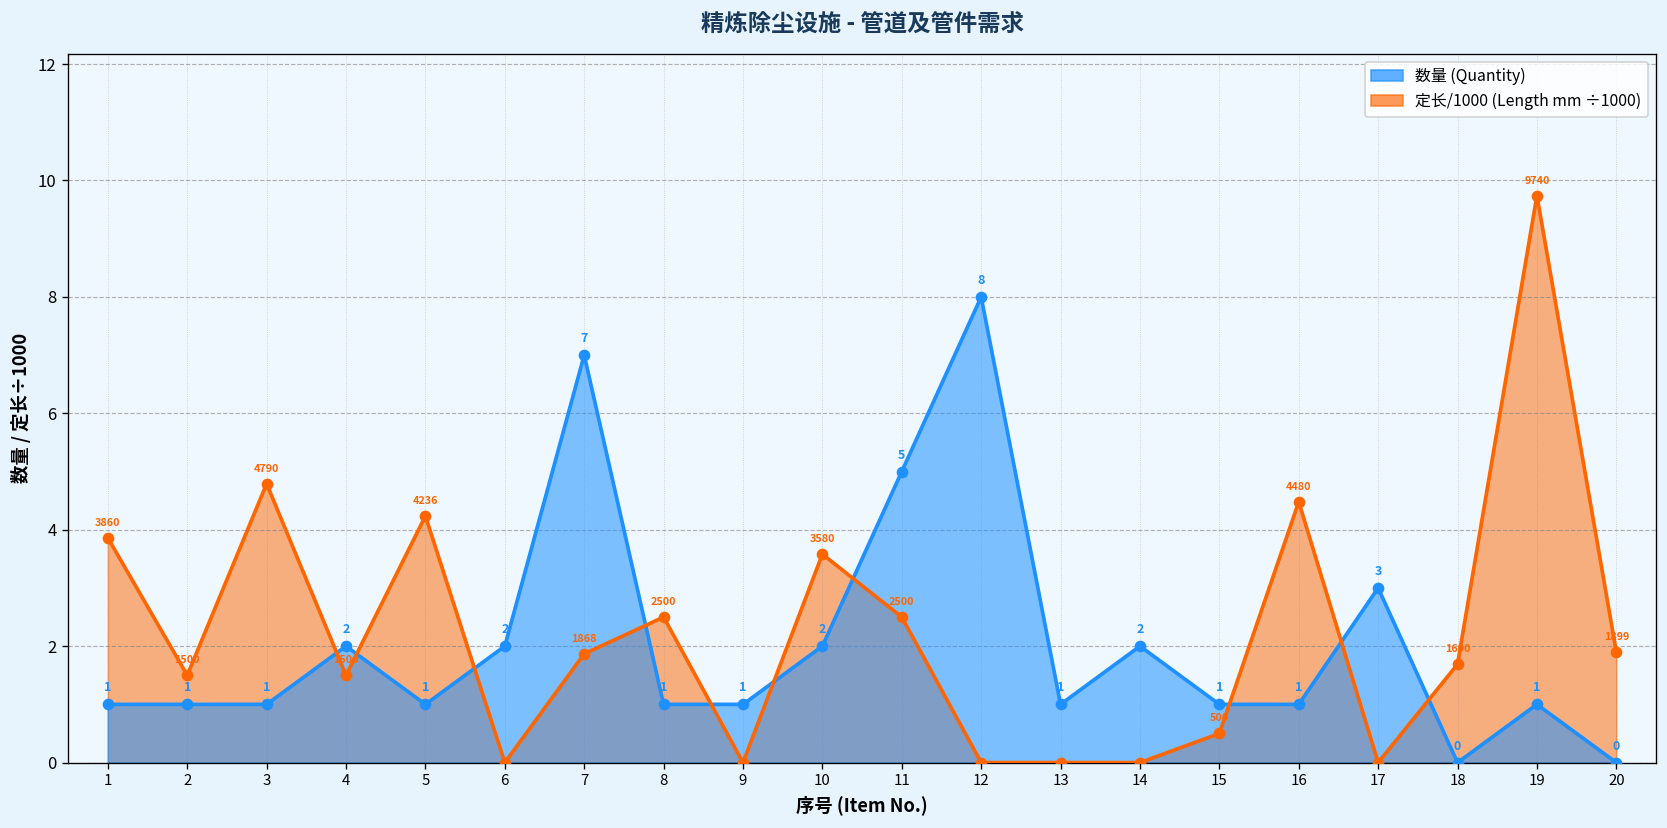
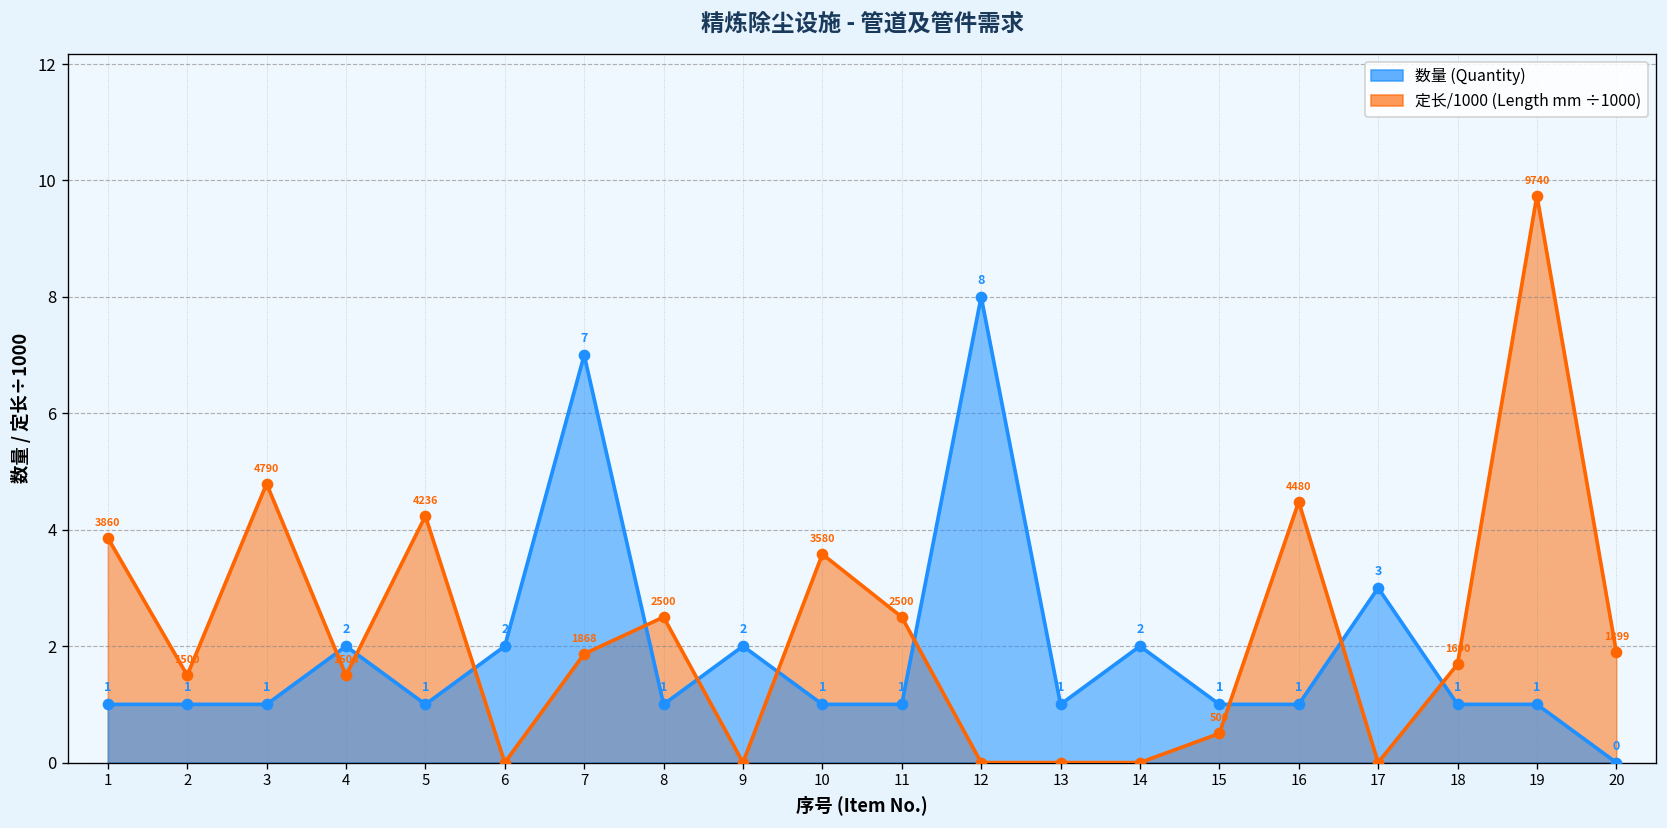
  {
    "数量 (Quantity)": {
      "1": 1,
      "3": 1,
      "4": 2,
      "5": 1,
      "6": 2,
      "7": 7,
      "8": 1,
-     "9": 1,
-     "10": 2,
-     "11": 5,
+     "9": 2,
+     "10": 1,
+     "11": 1,
      "12": 8,
      "13": 1,
      "14": 2,
      "15": 1,
      "16": 1,
      "17": 3,
-     "18": 0,
+     "18": 1,
      "19": 1,
      "20": 0
    }
  }
